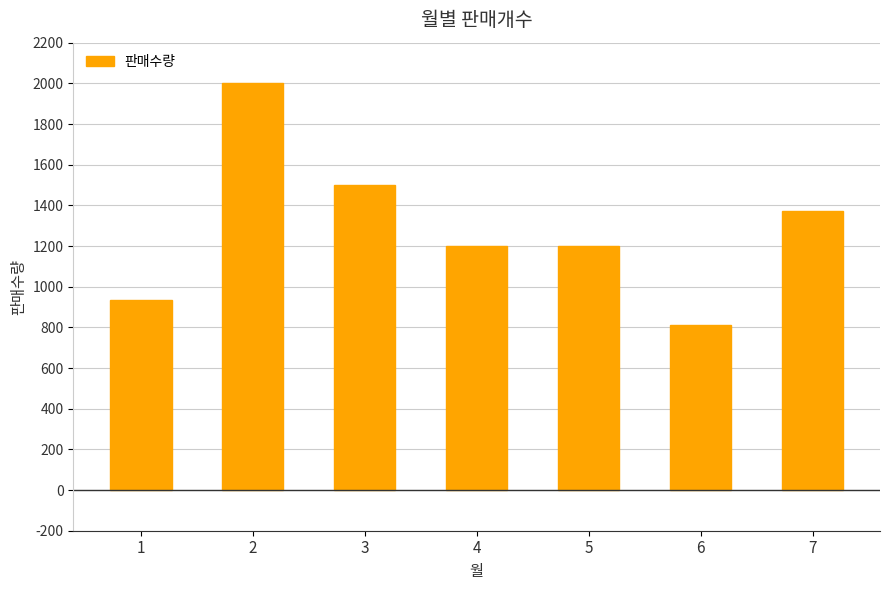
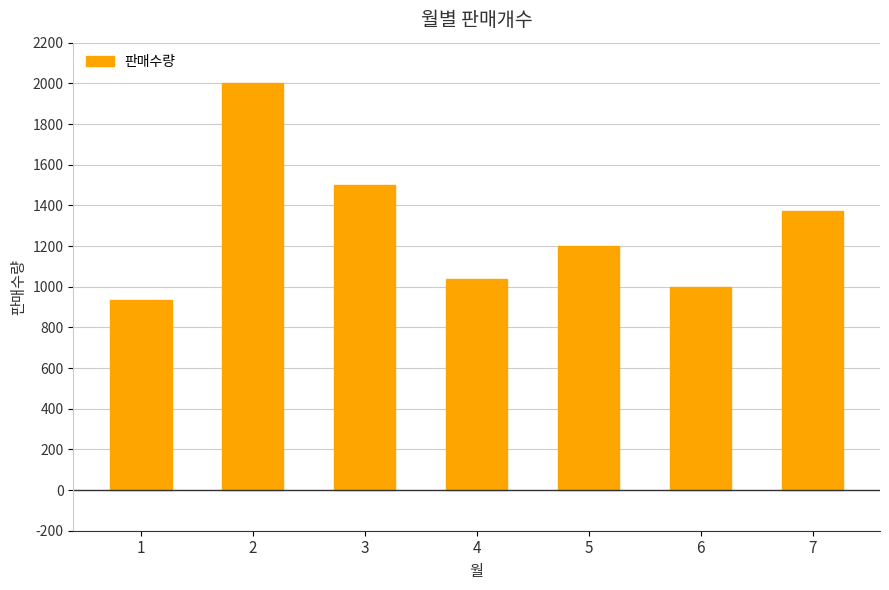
  {
    "1": 940,
    "2": 2000,
    "3": 1500,
-   "4": 1200,
+   "4": 1040,
    "5": 1200,
-   "6": 810,
+   "6": 1000,
    "7": 1370
  }
